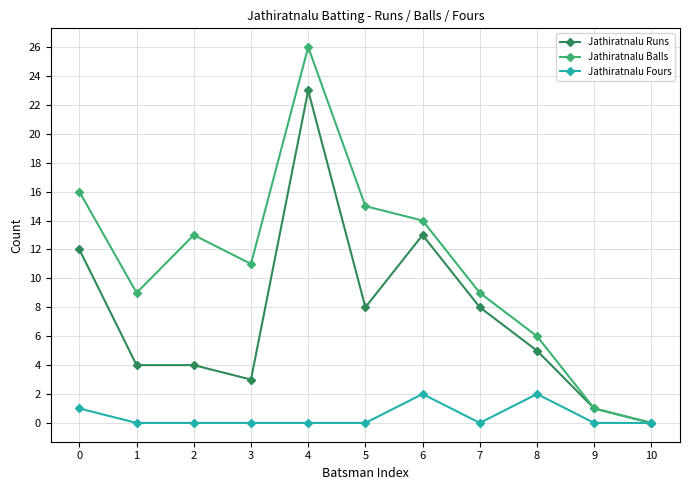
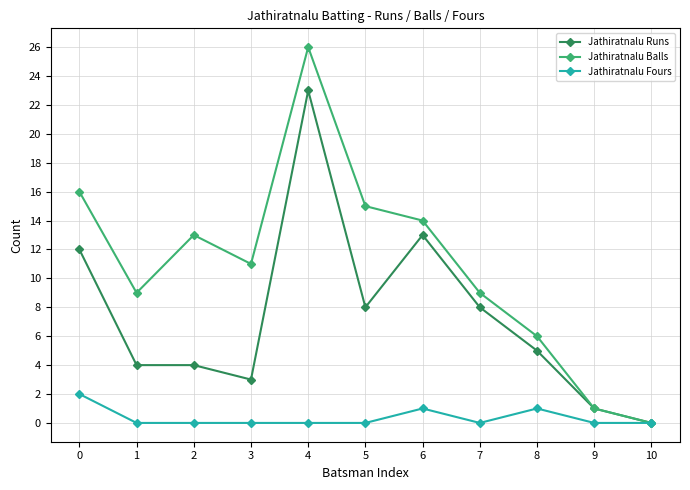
  {
    "Jathiratnalu Fours": {
-     "0": 1,
+     "0": 2,
      "1": 0,
      "2": 0,
      "3": 0,
      "4": 0,
      "5": 0,
-     "6": 2,
+     "6": 1,
      "7": 0,
-     "8": 2,
+     "8": 1,
      "9": 0
    }
  }
